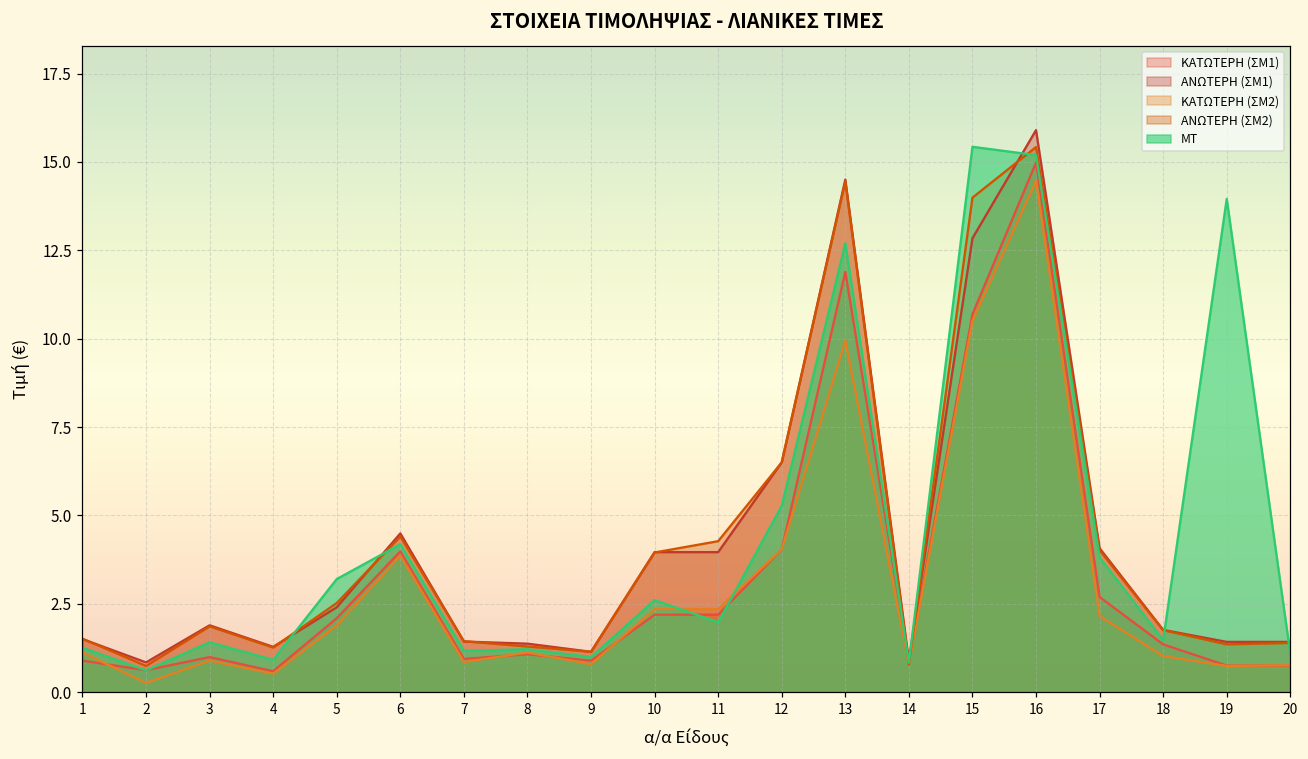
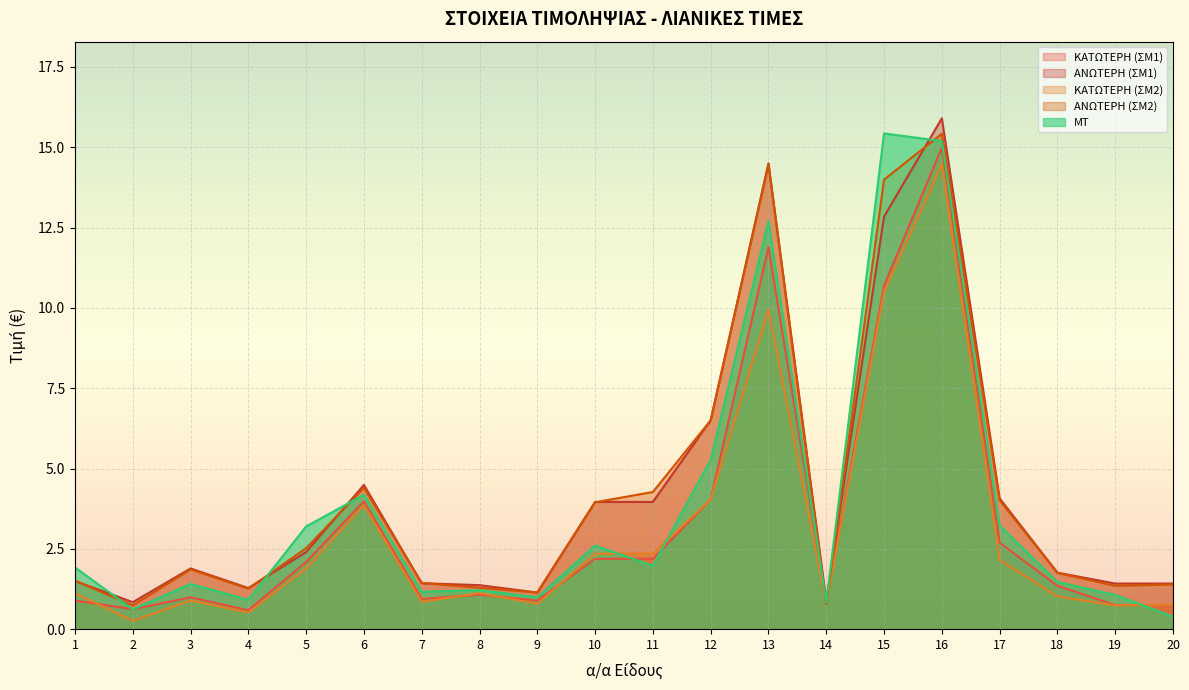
  {
    "ΜΤ": {
-     "1": 1.3,
+     "1": 1.9,
      "3": 1.4,
      "4": 0.9,
      "5": 3.2,
      "6": 4.2,
      "7": 1.2,
      "9": 1.0,
      "10": 2.6,
      "11": 2.0,
      "12": 5.3,
      "13": 12.7,
      "15": 15.4,
      "16": 15.2,
-     "17": 3.8,
+     "17": 3.2,
      "18": 1.5,
-     "19": 14.0,
-     "20": 1.1
+     "19": 1.1,
+     "20": 0.4
    }
  }
